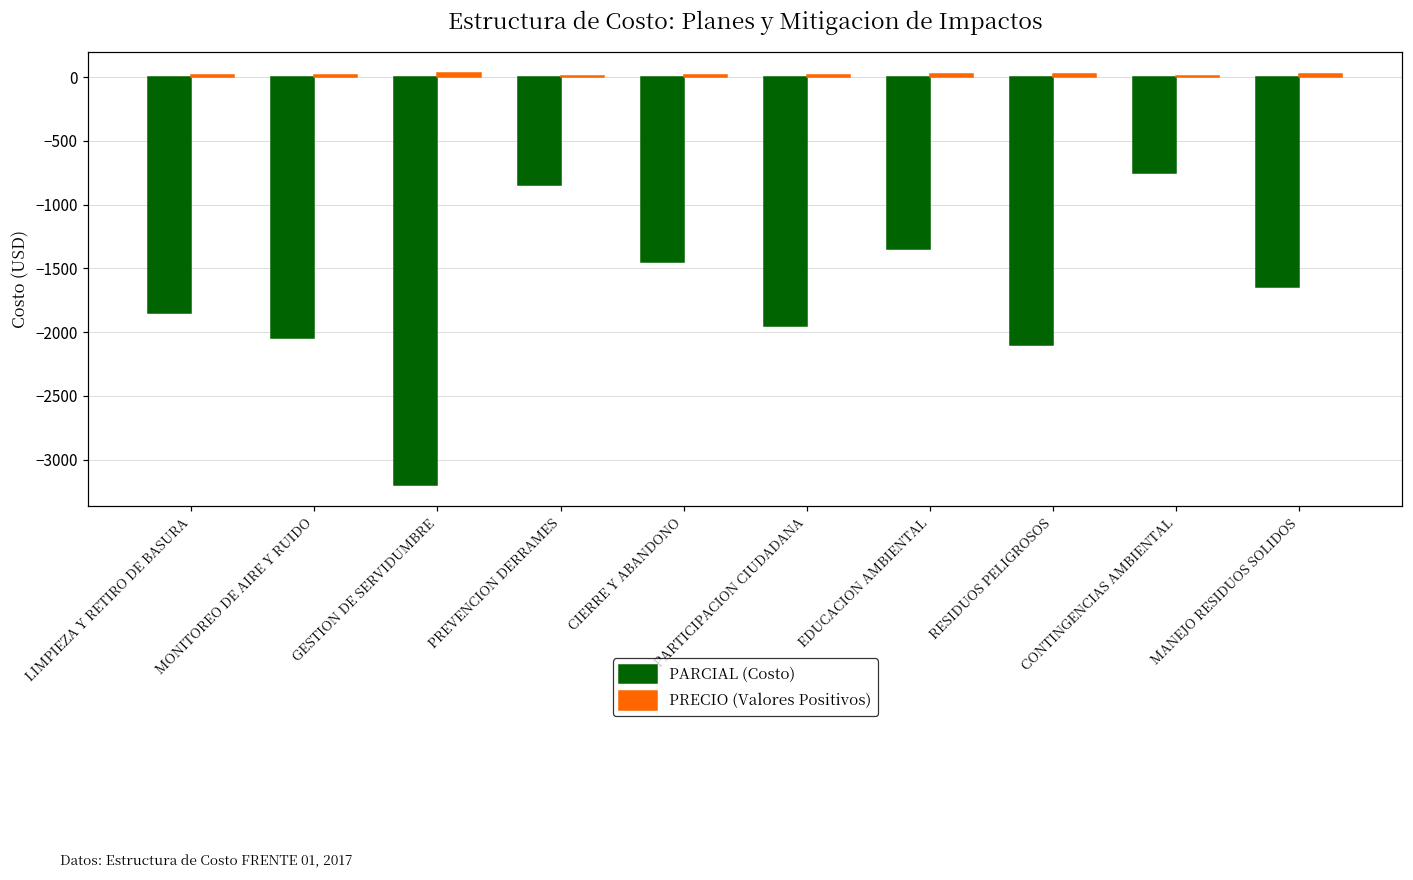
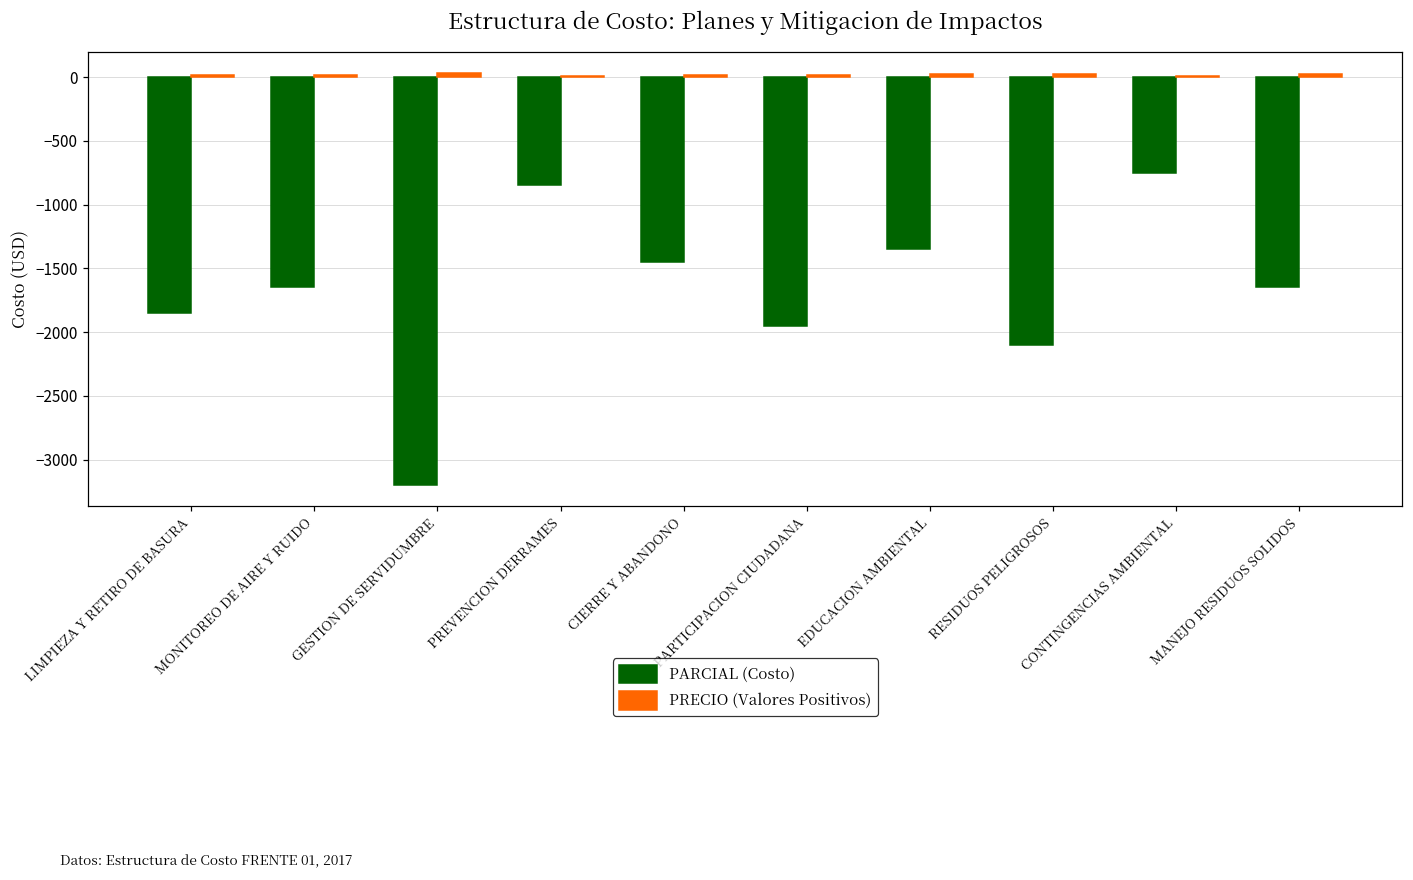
  {
    "PARCIAL (Costo)": {
      "LIMPIEZA Y RETIRO DE BASURA": -1850,
-     "MONITOREO DE AIRE Y RUIDO": -2050,
+     "MONITOREO DE AIRE Y RUIDO": -1650,
      "GESTION DE SERVIDUMBRE": -3200,
      "PREVENCION DERRAMES": -850,
      "CIERRE Y ABANDONO": -1450,
      "PARTICIPACION CIUDADANA": -1950,
      "EDUCACION AMBIENTAL": -1350,
      "RESIDUOS PELIGROSOS": -2100,
      "CONTINGENCIAS AMBIENTAL": -750,
      "MANEJO RESIDUOS SOLIDOS": -1650
    },
    "PRECIO (Valores Positivos)": {
      "GESTION DE SERVIDUMBRE": 30,
      "EDUCACION AMBIENTAL": 30,
      "RESIDUOS PELIGROSOS": 20
    }
  }
